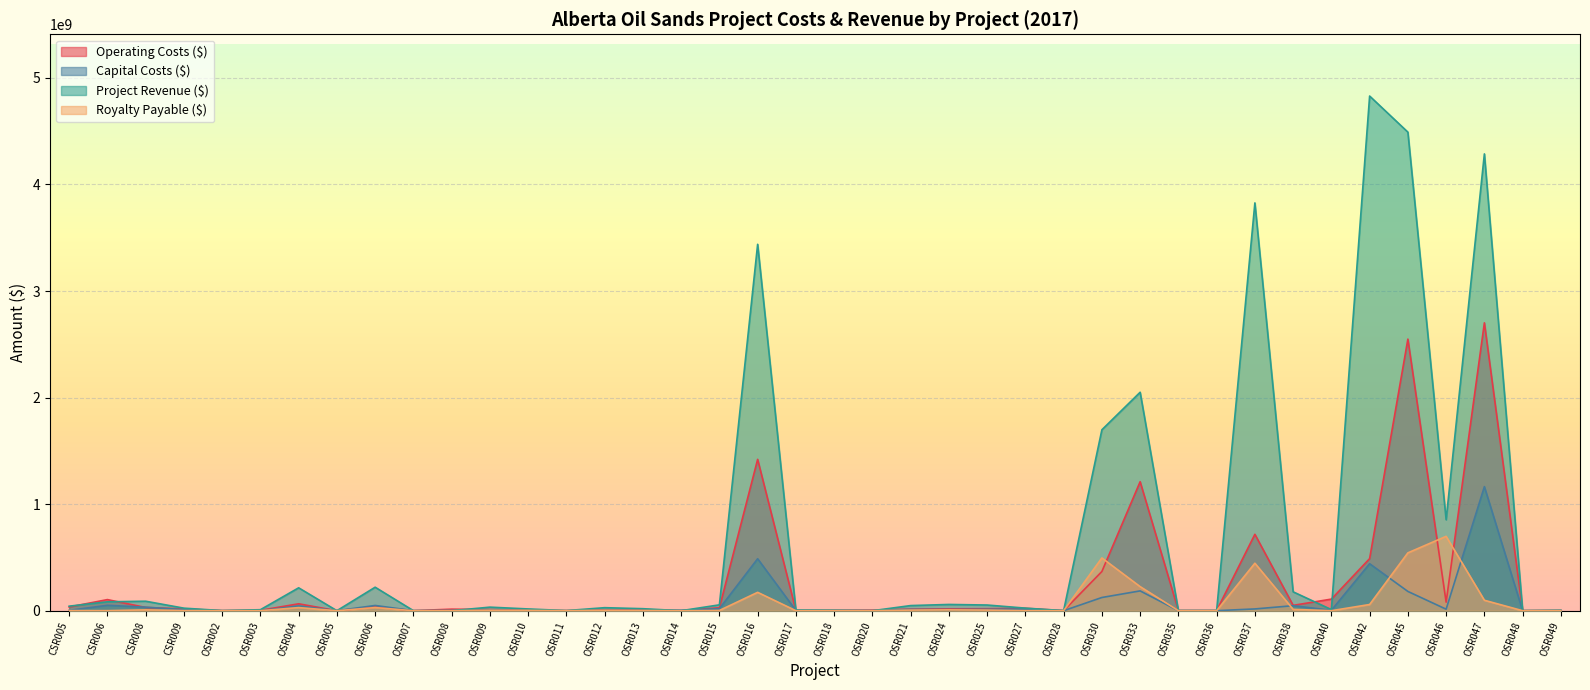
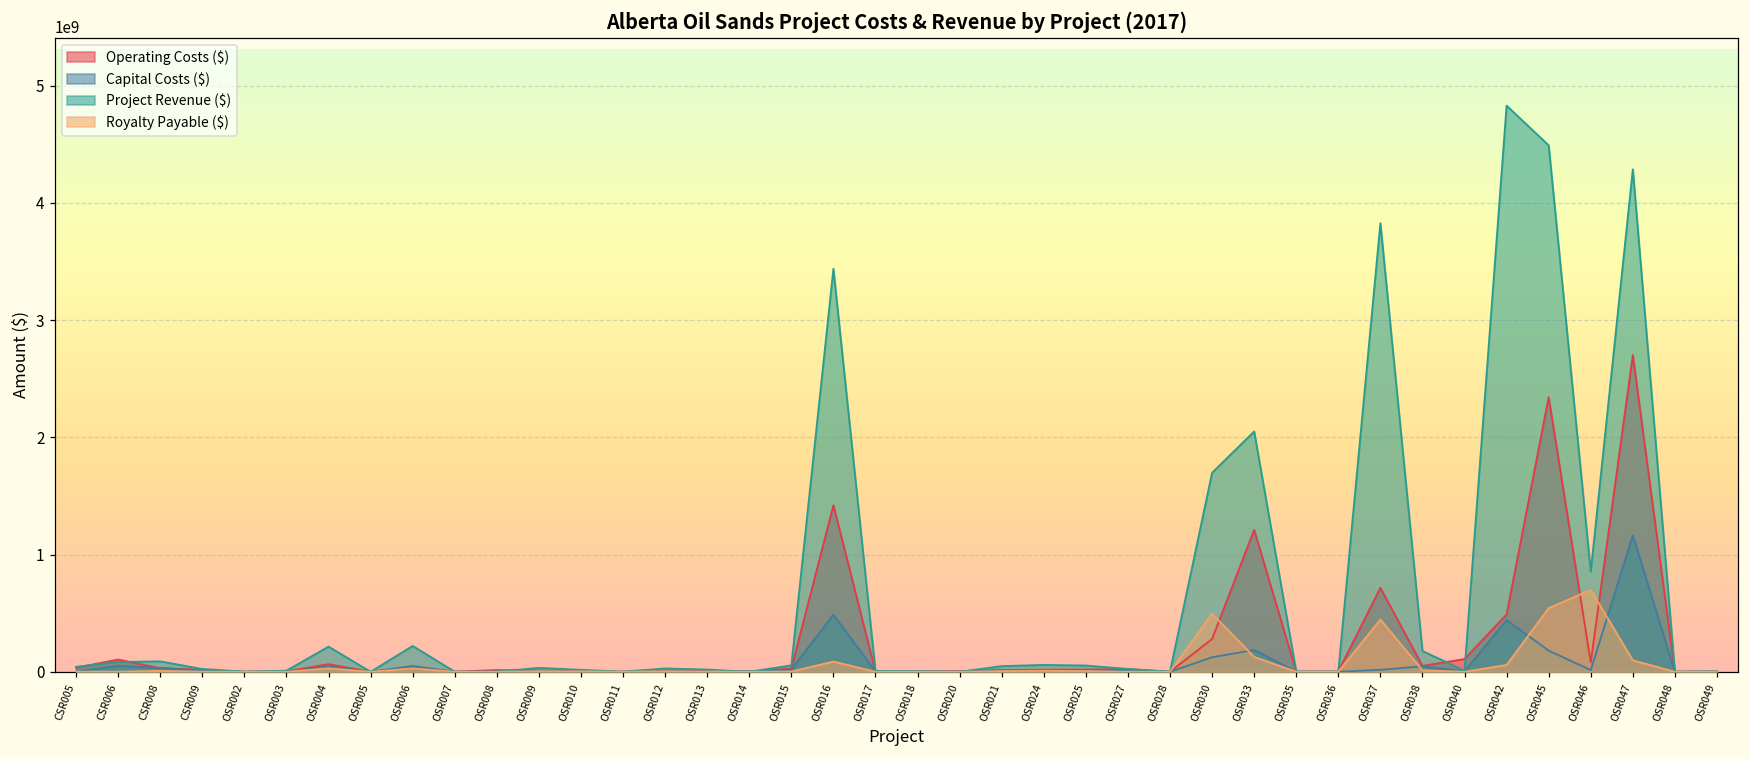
  {
    "Operating Costs ($)": {
      "OSR016": 1420000000,
-     "OSR030": 370000000,
+     "OSR030": 280000000,
      "OSR033": 1210000000,
      "OSR037": 720000000,
      "OSR040": 110000000,
      "OSR042": 490000000,
-     "OSR045": 2550000000,
+     "OSR045": 2340000000,
      "OSR046": 80000000,
      "OSR047": 2700000000
    },
    "Royalty Payable ($)": {
      "CSR006": 0,
-     "OSR016": 170000000,
+     "OSR016": 90000000,
      "OSR030": 500000000,
-     "OSR033": 230000000,
+     "OSR033": 130000000,
      "OSR037": 450000000,
      "OSR038": 10000000,
      "OSR042": 60000000,
      "OSR045": 540000000,
      "OSR046": 700000000,
      "OSR047": 100000000
    }
  }
